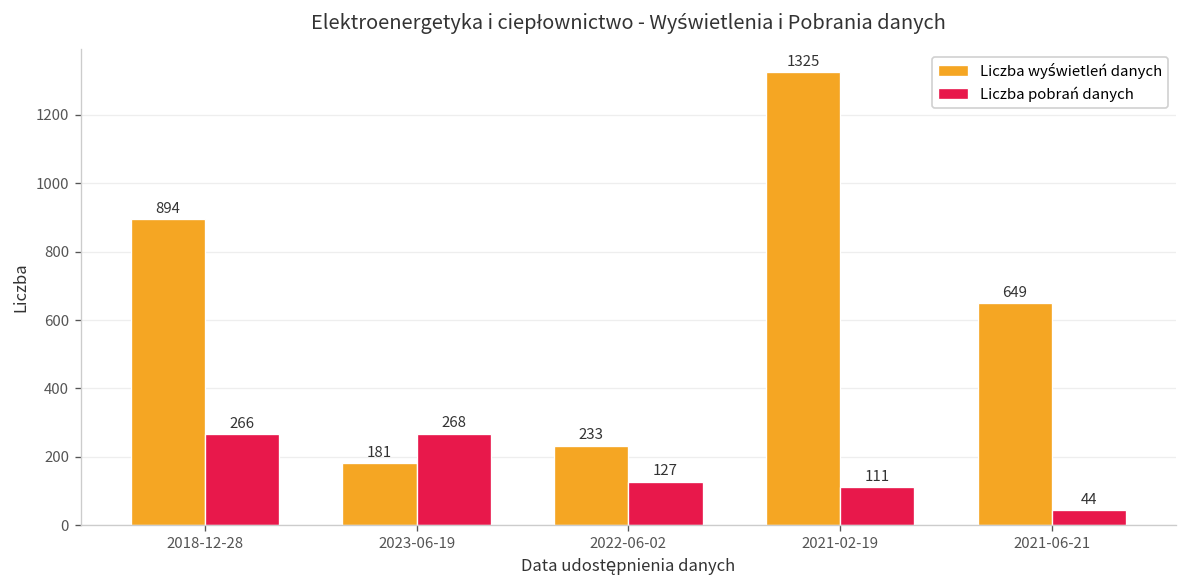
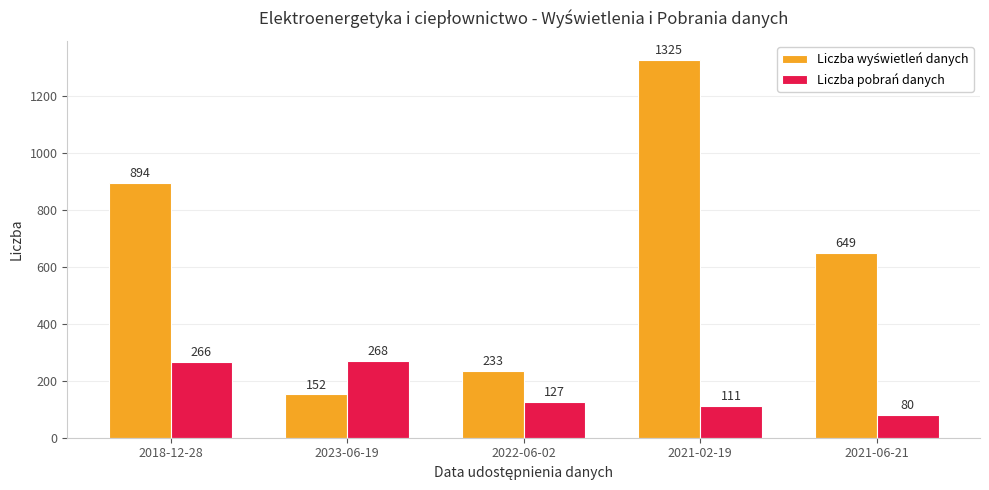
  {
    "Liczba wyświetleń danych": {
      "2018-12-28": 894,
-     "2023-06-19": 181,
+     "2023-06-19": 152,
      "2022-06-02": 233,
      "2021-02-19": 1325,
      "2021-06-21": 649
    },
    "Liczba pobrań danych": {
      "2018-12-28": 266,
      "2023-06-19": 268,
      "2022-06-02": 127,
      "2021-02-19": 111,
-     "2021-06-21": 44
+     "2021-06-21": 80
    }
  }
